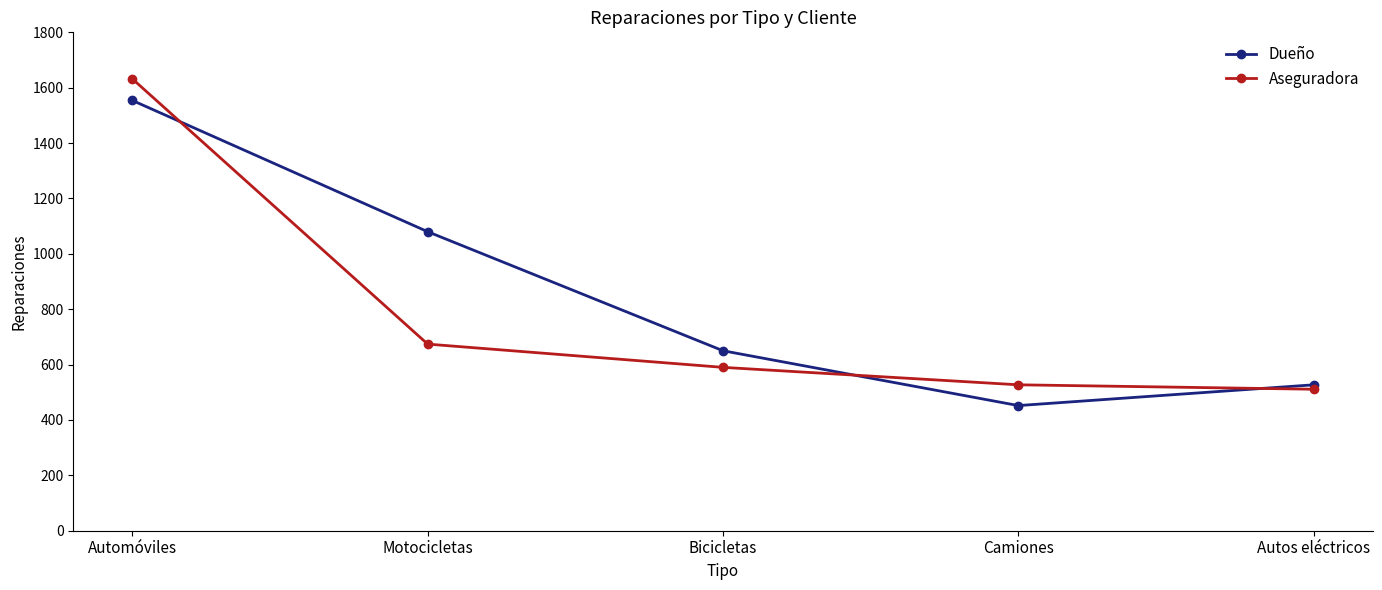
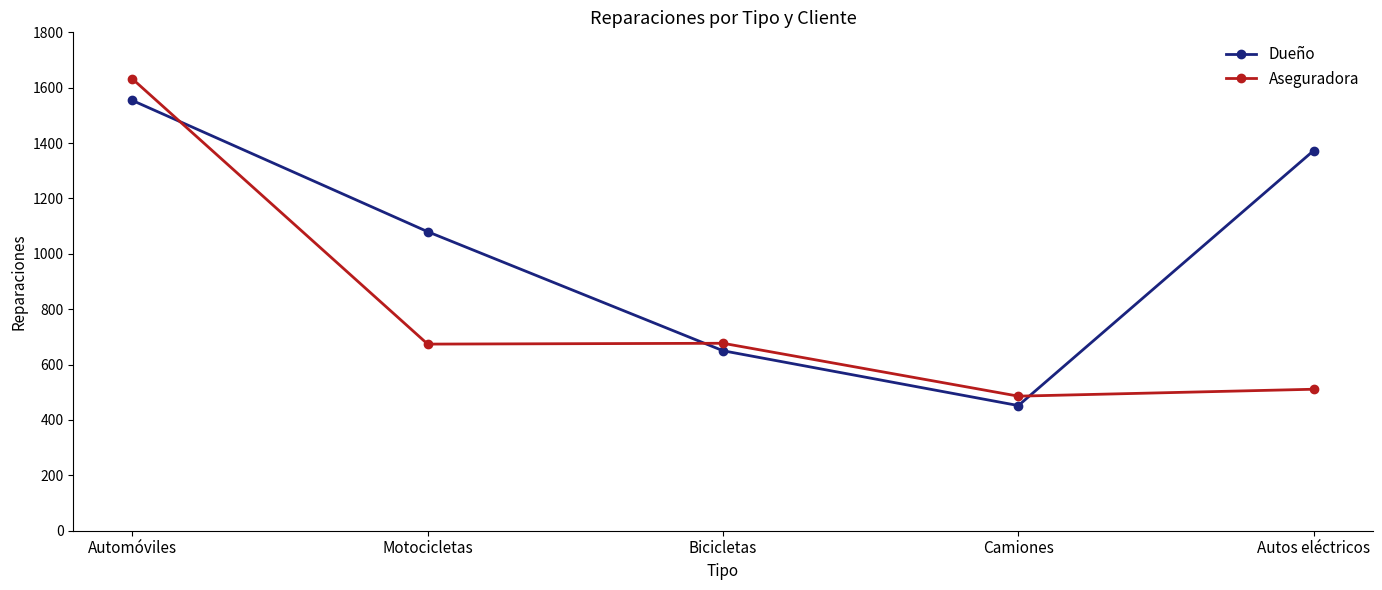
  {
    "Dueño": {
      "Automóviles": 1550,
      "Motocicletas": 1080,
      "Bicicletas": 650,
      "Camiones": 450,
-     "Autos eléctricos": 530
+     "Autos eléctricos": 1370
    },
    "Aseguradora": {
      "Automóviles": 1630,
      "Motocicletas": 670,
-     "Bicicletas": 590,
-     "Camiones": 530,
+     "Bicicletas": 680,
+     "Camiones": 490,
      "Autos eléctricos": 510
    }
  }
